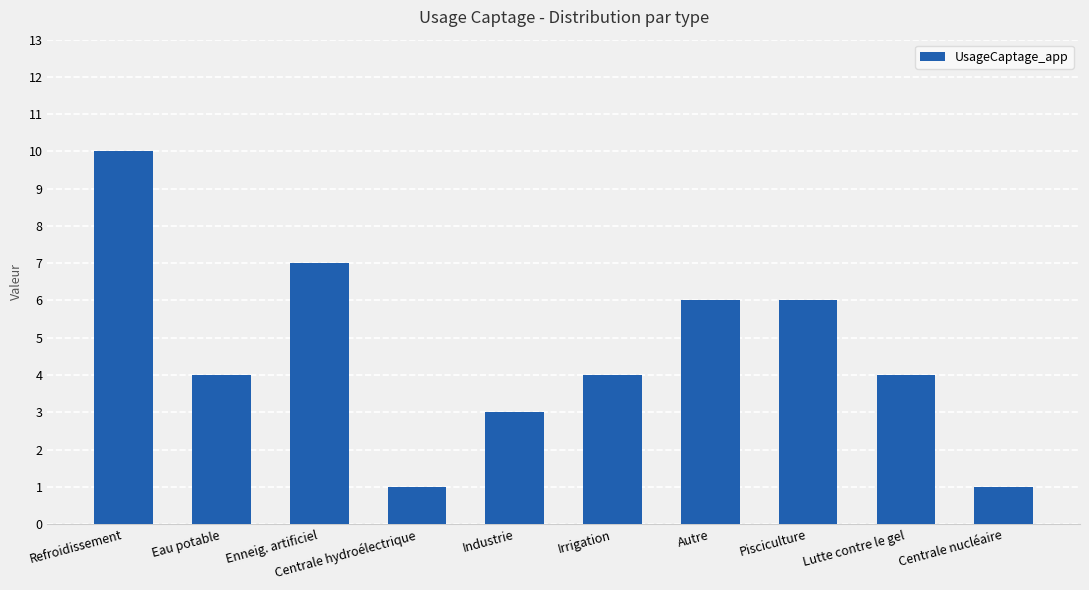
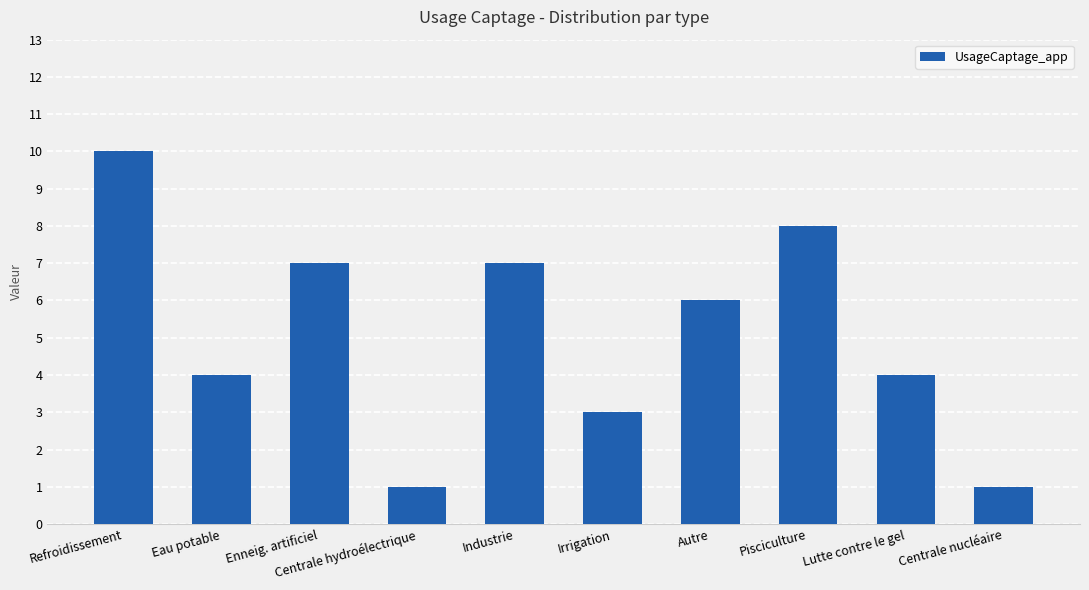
  {
    "Refroidissement": 10,
    "Eau potable": 4,
    "Enneig. artificiel": 7,
    "Centrale hydroélectrique": 1,
-   "Industrie": 3,
-   "Irrigation": 4,
+   "Industrie": 7,
+   "Irrigation": 3,
    "Autre": 6,
-   "Pisciculture": 6,
+   "Pisciculture": 8,
    "Lutte contre le gel": 4,
    "Centrale nucléaire": 1
  }
